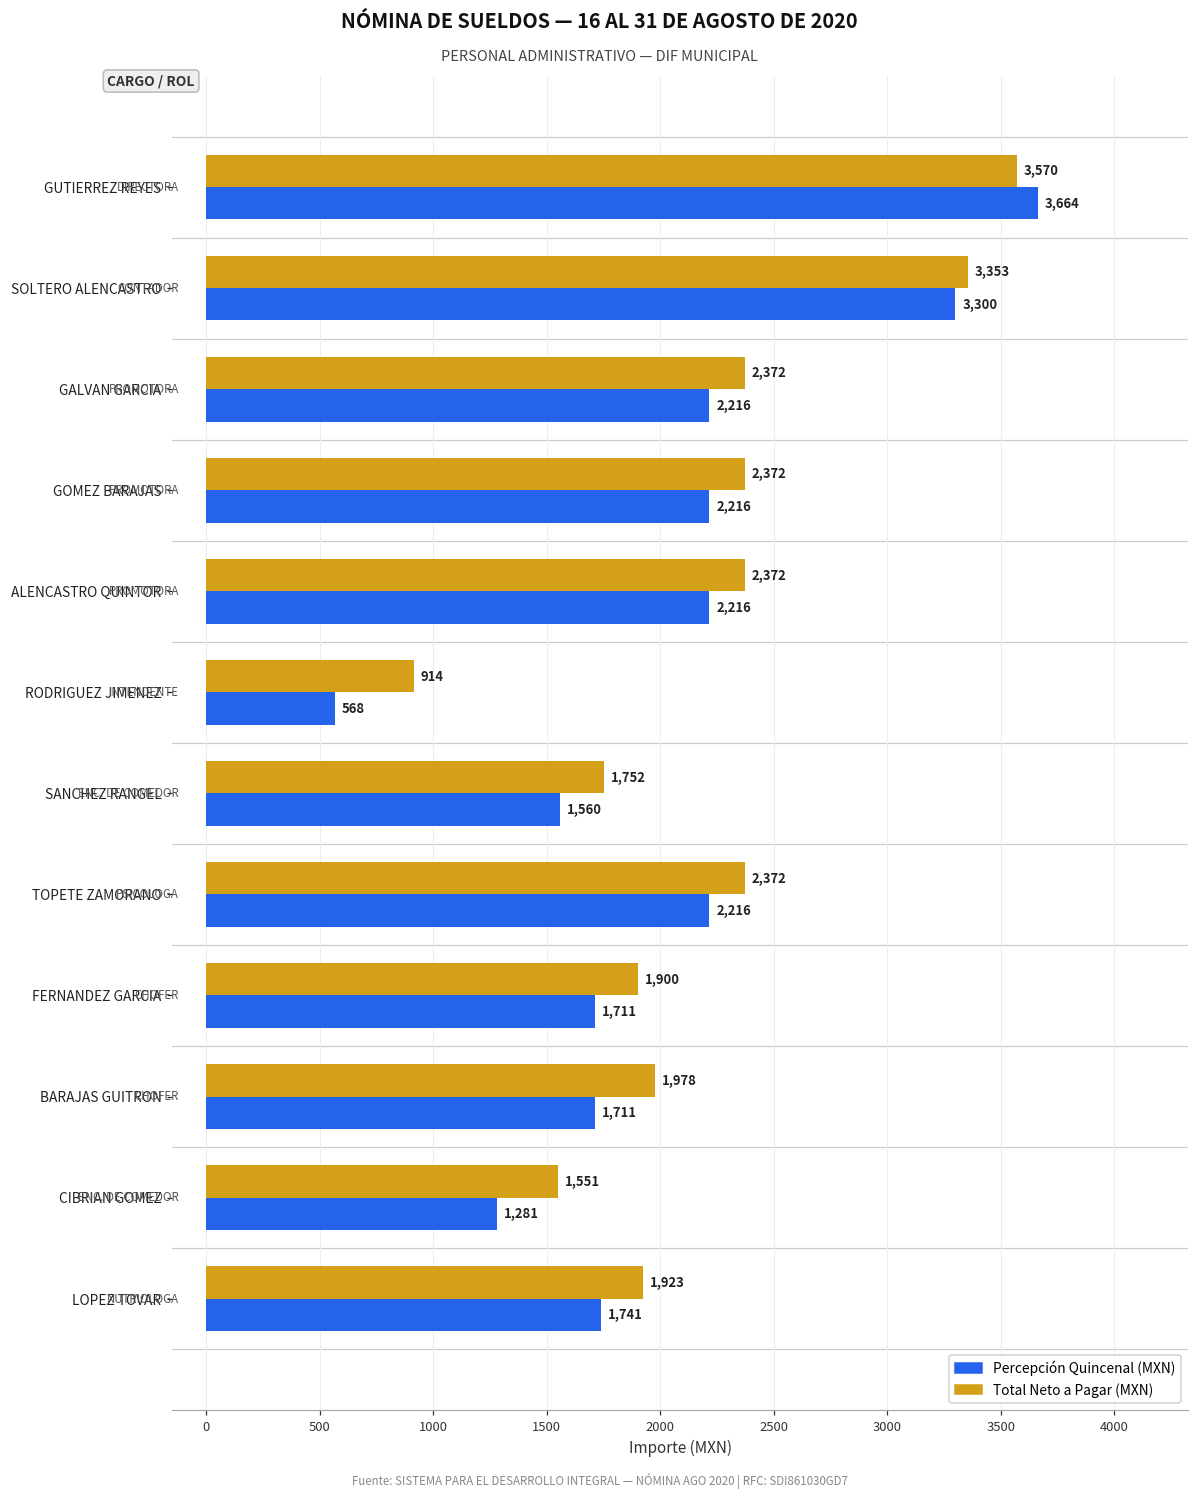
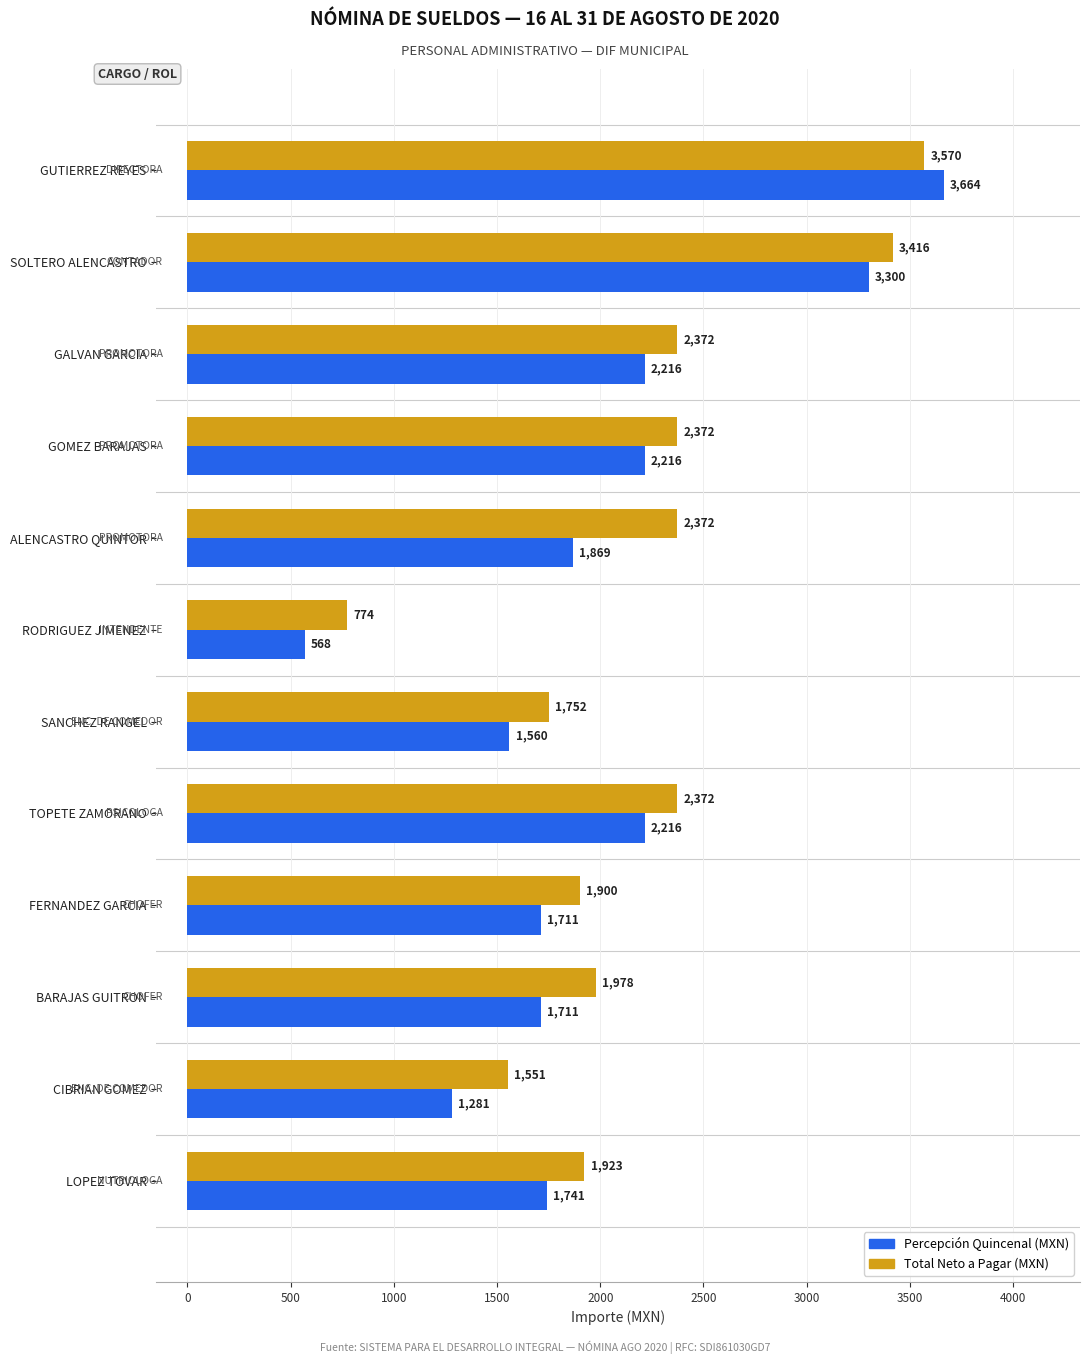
  {
    "Percepción Quincenal (MXN)": {
      "GUTIERREZ REYES": "3,664",
      "SOLTERO ALENCASTRO": "3,300",
      "GALVAN GARCIA": "2,216",
      "GOMEZ BARAJAS": "2,216",
-     "ALENCASTRO QUINTOR": "2,216",
+     "ALENCASTRO QUINTOR": "1,869",
      "RODRIGUEZ JIMENEZ": "568",
      "SANCHEZ RANGEL": "1,560",
      "TOPETE ZAMORANO": "2,216",
      "FERNANDEZ GARCIA": "1,711",
      "BARAJAS GUITRON": "1,711",
      "CIBRIAN GOMEZ": "1,281",
      "LOPEZ TOVAR": "1,741"
    },
    "Total Neto a Pagar (MXN)": {
      "GUTIERREZ REYES": "3,570",
-     "SOLTERO ALENCASTRO": "3,353",
+     "SOLTERO ALENCASTRO": "3,416",
      "GALVAN GARCIA": "2,372",
      "GOMEZ BARAJAS": "2,372",
      "ALENCASTRO QUINTOR": "2,372",
-     "RODRIGUEZ JIMENEZ": "914",
+     "RODRIGUEZ JIMENEZ": "774",
      "SANCHEZ RANGEL": "1,752",
      "TOPETE ZAMORANO": "2,372",
      "FERNANDEZ GARCIA": "1,900",
      "BARAJAS GUITRON": "1,978",
      "CIBRIAN GOMEZ": "1,551",
      "LOPEZ TOVAR": "1,923"
    }
  }
